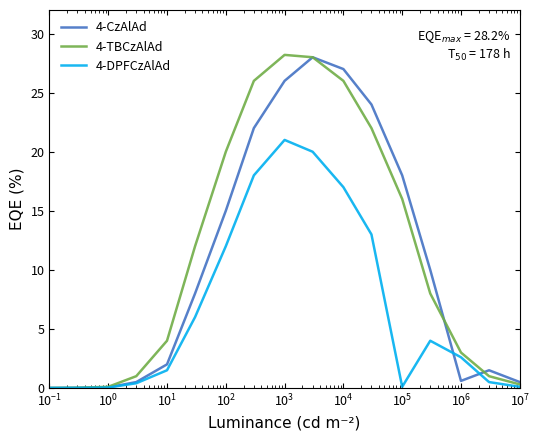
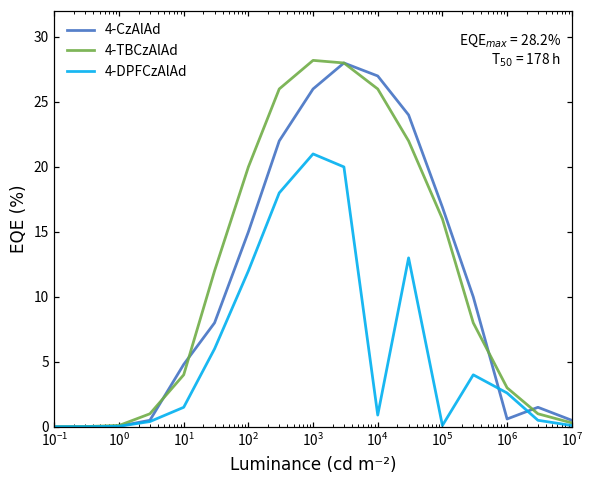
  {
    "4-CzAlAd": {
-     "10^1": 2.0,
+     "10^1": 4.8,
      "10^2": 15.0,
      "10^3": 26.0,
      "10^4": 27.0,
-     "10^5": 18.0,
+     "10^5": 16.9,
      "10^6": 0.6
    },
    "4-TBCzAlAd": {
      "10^1": 4.0,
      "10^2": 20.0,
      "10^3": 28.2,
      "10^4": 26.0,
      "10^5": 16.0,
      "10^6": 3.0
    },
    "4-DPFCzAlAd": {
      "10^1": 1.5,
      "10^2": 12.0,
      "10^3": 21.0,
-     "10^4": 17.0,
+     "10^4": 0.9,
      "10^5": 0.1,
      "10^6": 2.6
    }
  }
